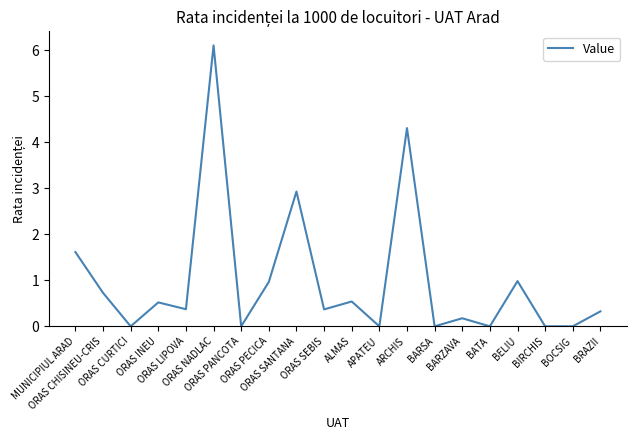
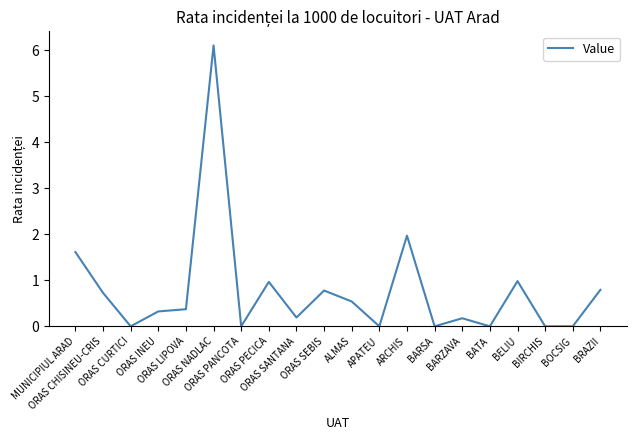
  {
    "MUNICIPIUL ARAD": 1.6,
    "ORAS CHISINEU-CRIS": 0.7,
    "ORAS CURTICI": 0.0,
-   "ORAS INEU": 0.5,
+   "ORAS INEU": 0.3,
    "ORAS LIPOVA": 0.4,
    "ORAS NADLAC": 6.1,
    "ORAS PANCOTA": 0.0,
    "ORAS PECICA": 1.0,
-   "ORAS SANTANA": 2.9,
-   "ORAS SEBIS": 0.4,
+   "ORAS SANTANA": 0.2,
+   "ORAS SEBIS": 0.8,
    "ALMAS": 0.5,
    "APATEU": 0.0,
-   "ARCHIS": 4.3,
+   "ARCHIS": 2.0,
    "BARSA": 0.0,
    "BARZAVA": 0.2,
    "BATA": 0.0,
    "BELIU": 1.0,
    "BIRCHIS": 0.0,
    "BOCSIG": 0.0,
-   "BRAZII": 0.3
+   "BRAZII": 0.8
  }
